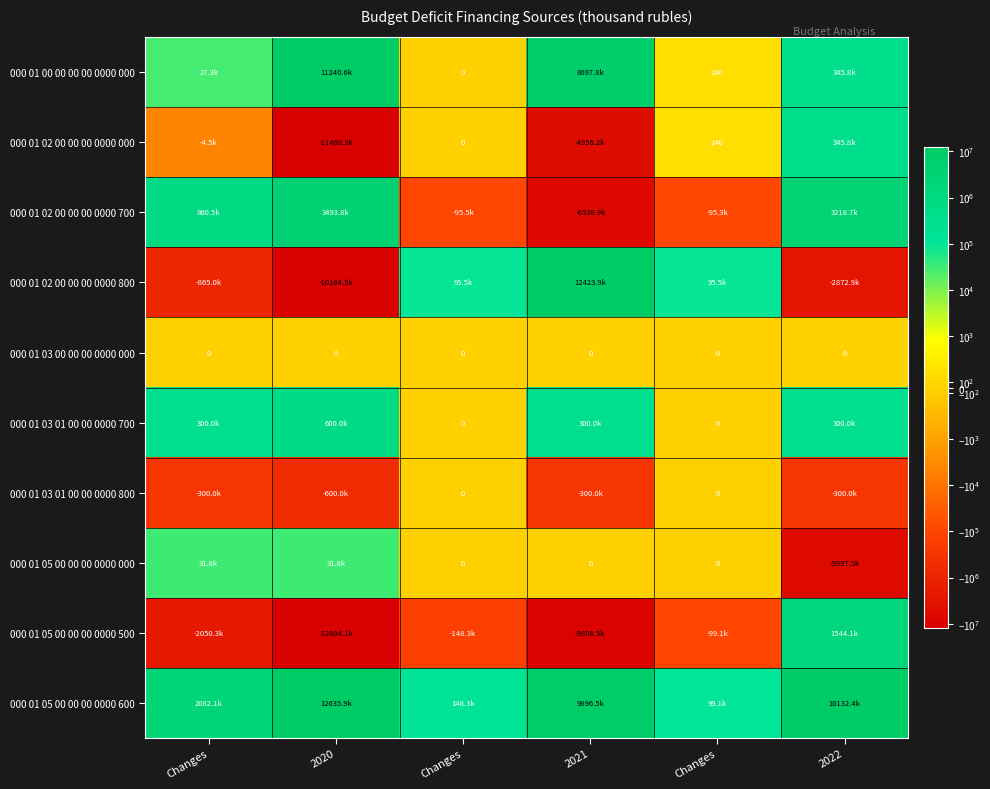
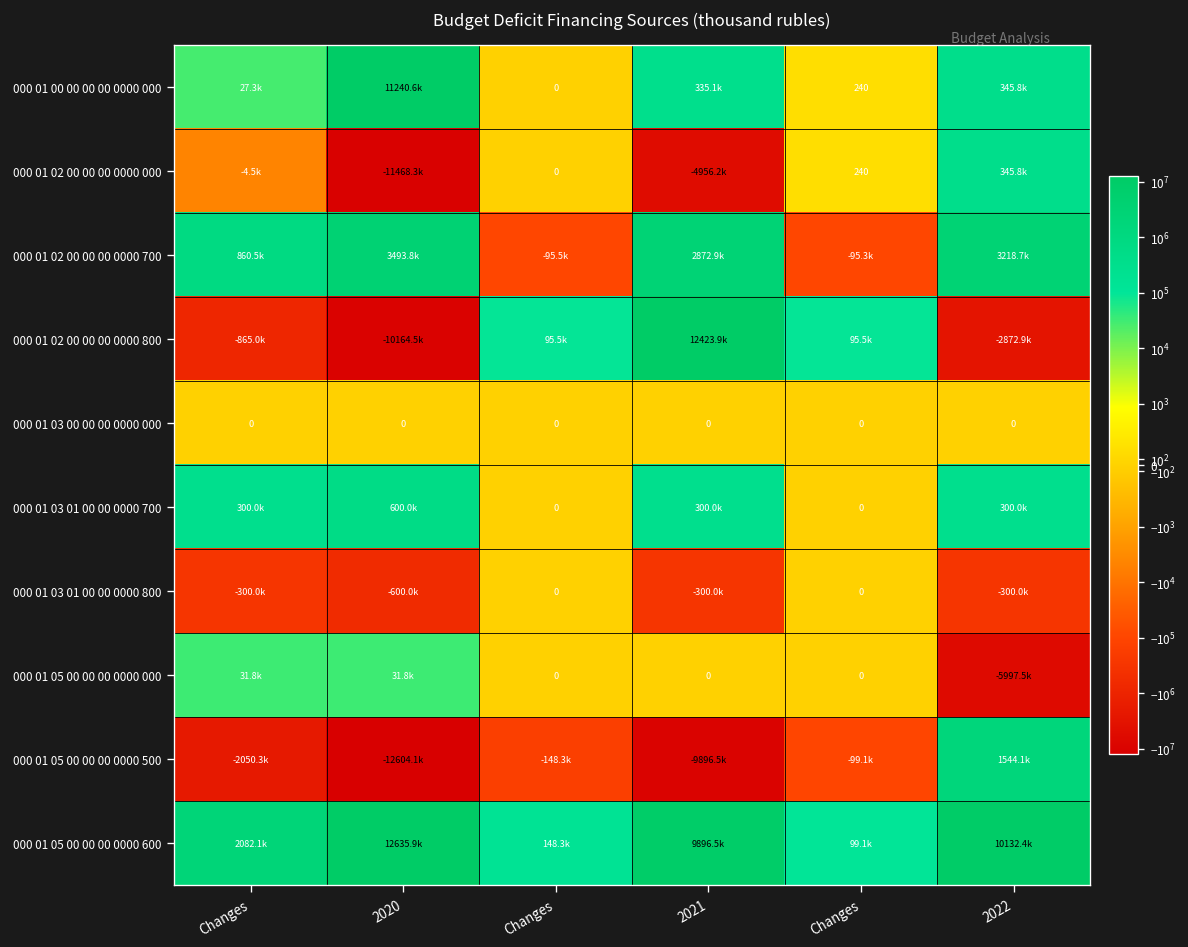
  {
    "000 01 00 00 00 00 0000 000": {
      "2020": "11240.6k",
-     "2021": "8097.8k",
+     "2021": "335.1k",
      "2022": "345.8k"
    },
    "000 01 02 00 00 00 0000 000": {
      "2020": "-11468.3k",
      "2021": "-4956.2k",
      "2022": "345.8k"
    },
    "000 01 02 00 00 00 0000 700": {
      "2020": "3493.8k",
-     "2021": "-6538.9k",
+     "2021": "2872.9k",
      "2022": "3218.7k"
    },
    "000 01 02 00 00 00 0000 800": {
      "2020": "-10164.5k",
      "2021": "12423.9k",
      "2022": "-2872.9k"
    },
    "000 01 03 00 00 00 0000 000": {
      "2020": "0",
      "2021": "0",
      "2022": "0"
    },
    "000 01 03 01 00 00 0000 700": {
      "2020": "600.0k",
      "2021": "300.0k",
      "2022": "300.0k"
    },
    "000 01 03 01 00 00 0000 800": {
      "2020": "-600.0k",
      "2021": "-300.0k",
      "2022": "-300.0k"
    },
    "000 01 05 00 00 00 0000 000": {
      "2020": "31.8k",
      "2021": "0",
      "2022": "-5997.5k"
    },
    "000 01 05 00 00 00 0000 500": {
      "2020": "-12604.1k",
      "2021": "-9896.5k",
      "2022": "1544.1k"
    },
    "000 01 05 00 00 00 0000 600": {
      "2020": "12635.9k",
      "2021": "9896.5k",
      "2022": "10132.4k"
    }
  }
